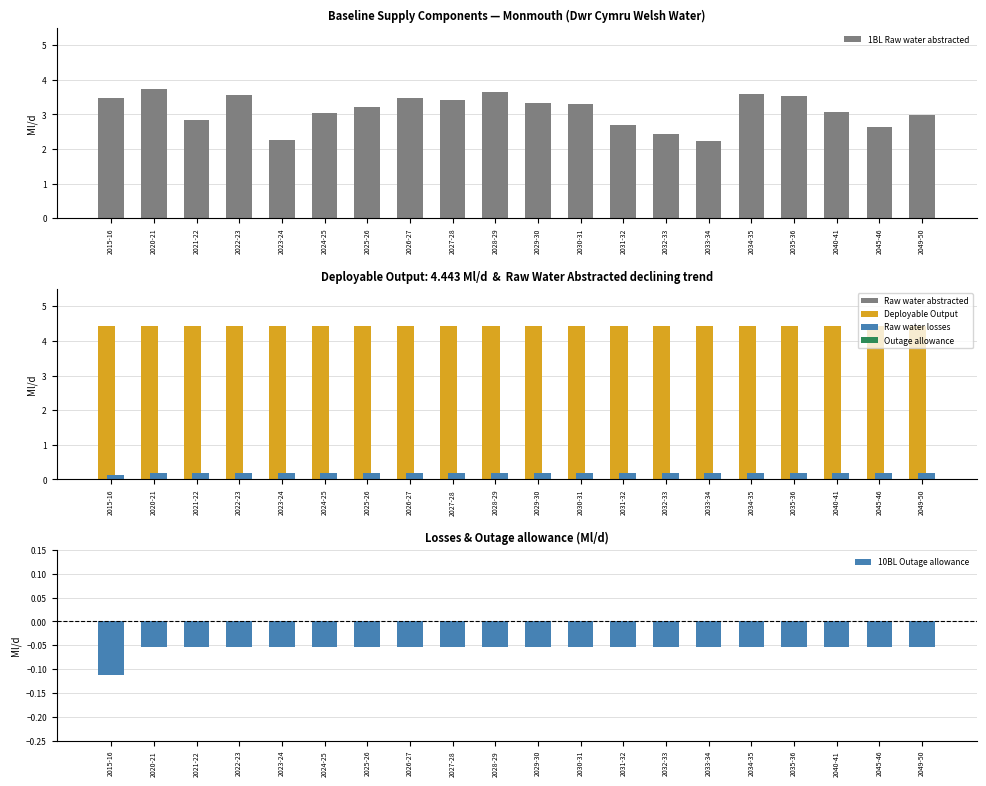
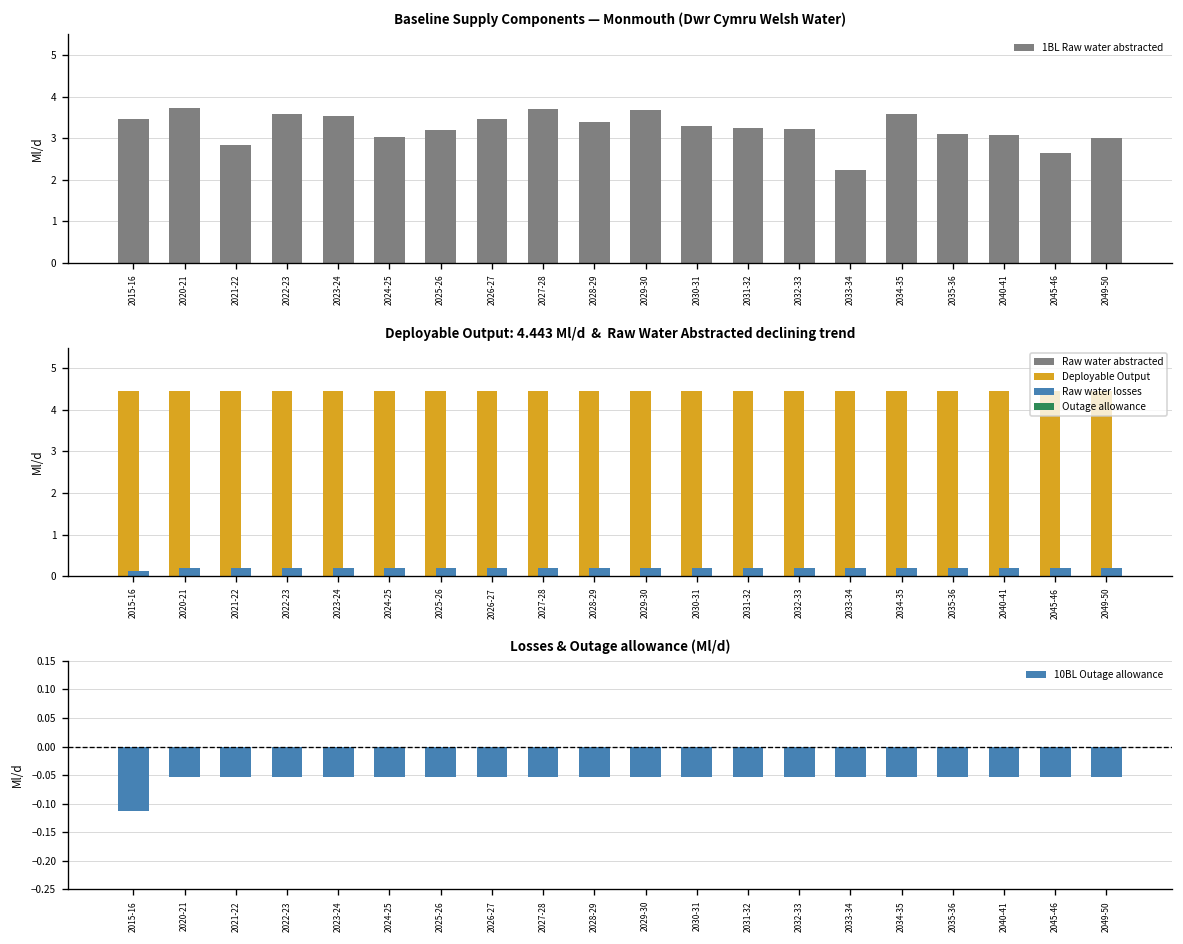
  {
    "Baseline Supply Components — Monmouth (Dwr Cymru Welsh Water)": {
      "2015-16": 3.5,
      "2020-21": 3.7,
      "2021-22": 2.8,
      "2022-23": 3.6,
-     "2023-24": 2.3,
+     "2023-24": 3.5,
      "2024-25": 3.0,
      "2025-26": 3.2,
      "2026-27": 3.5,
-     "2027-28": 3.4,
-     "2028-29": 3.6,
-     "2029-30": 3.3,
+     "2027-28": 3.7,
+     "2028-29": 3.4,
+     "2029-30": 3.7,
      "2030-31": 3.3,
-     "2031-32": 2.7,
-     "2032-33": 2.4,
+     "2031-32": 3.3,
+     "2032-33": 3.2,
      "2033-34": 2.2,
      "2034-35": 3.6,
-     "2035-36": 3.5,
+     "2035-36": 3.1,
      "2040-41": 3.1,
      "2045-46": 2.6,
      "2049-50": 3.0
    },
    "Losses & Outage allowance (Ml/d)": {
      "2015-16": -0.11,
      "2020-21": -0.05,
      "2021-22": -0.05,
      "2022-23": -0.05,
      "2023-24": -0.05,
      "2024-25": -0.05,
      "2025-26": -0.05,
      "2026-27": -0.05,
      "2027-28": -0.05,
      "2028-29": -0.05,
      "2029-30": -0.05,
      "2030-31": -0.05,
      "2031-32": -0.05,
      "2032-33": -0.05,
      "2033-34": -0.05,
      "2034-35": -0.05,
      "2035-36": -0.05,
      "2040-41": -0.05,
      "2045-46": -0.05,
      "2049-50": -0.05
    }
  }
